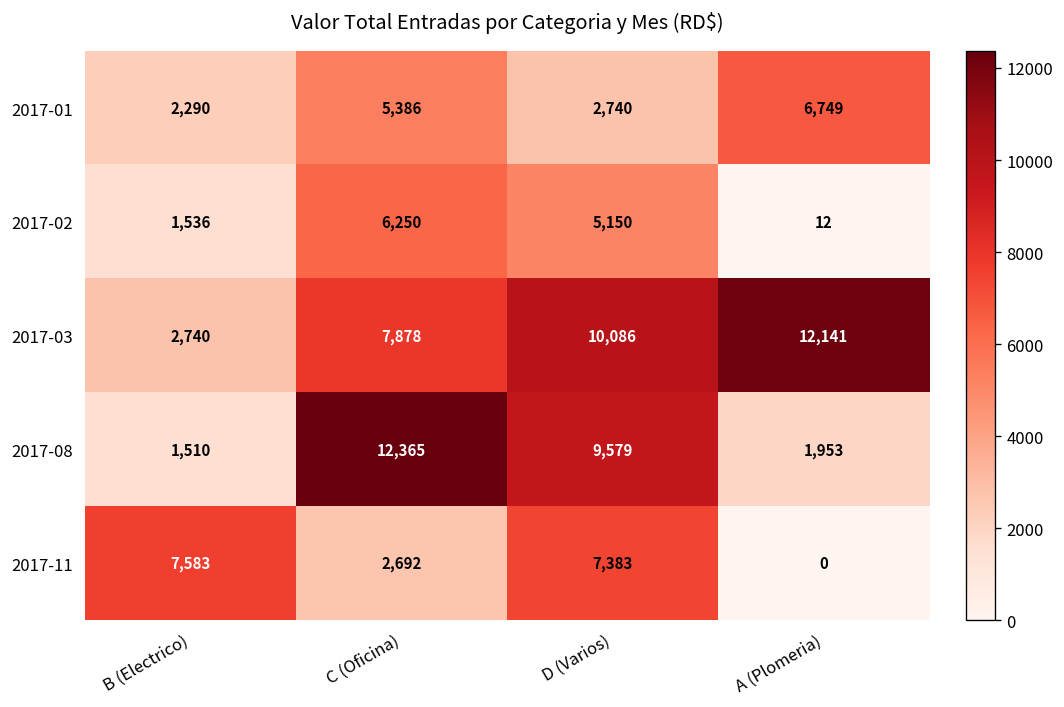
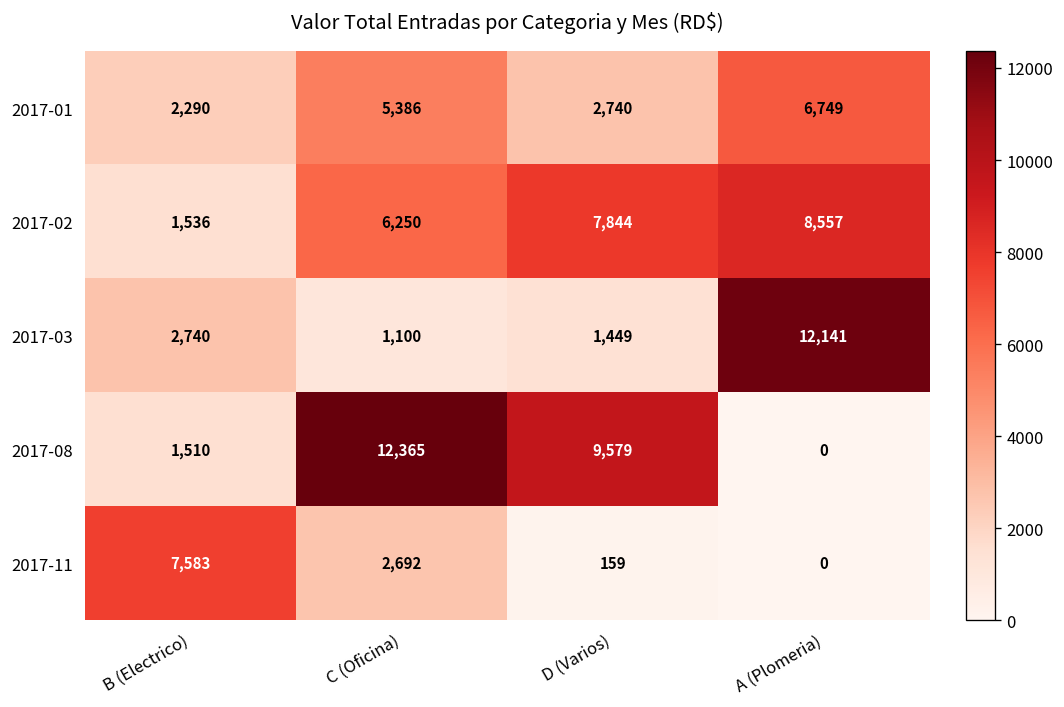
  {
    "2017-01": {
      "B (Electrico)": "2,290",
      "C (Oficina)": "5,386",
      "D (Varios)": "2,740",
      "A (Plomeria)": "6,749"
    },
    "2017-02": {
      "B (Electrico)": "1,536",
      "C (Oficina)": "6,250",
-     "D (Varios)": "5,150",
-     "A (Plomeria)": "12"
+     "D (Varios)": "7,844",
+     "A (Plomeria)": "8,557"
    },
    "2017-03": {
      "B (Electrico)": "2,740",
-     "C (Oficina)": "7,878",
-     "D (Varios)": "10,086",
+     "C (Oficina)": "1,100",
+     "D (Varios)": "1,449",
      "A (Plomeria)": "12,141"
    },
    "2017-08": {
      "B (Electrico)": "1,510",
      "C (Oficina)": "12,365",
      "D (Varios)": "9,579",
-     "A (Plomeria)": "1,953"
+     "A (Plomeria)": "0"
    },
    "2017-11": {
      "B (Electrico)": "7,583",
      "C (Oficina)": "2,692",
-     "D (Varios)": "7,383",
+     "D (Varios)": "159",
      "A (Plomeria)": "0"
    }
  }
